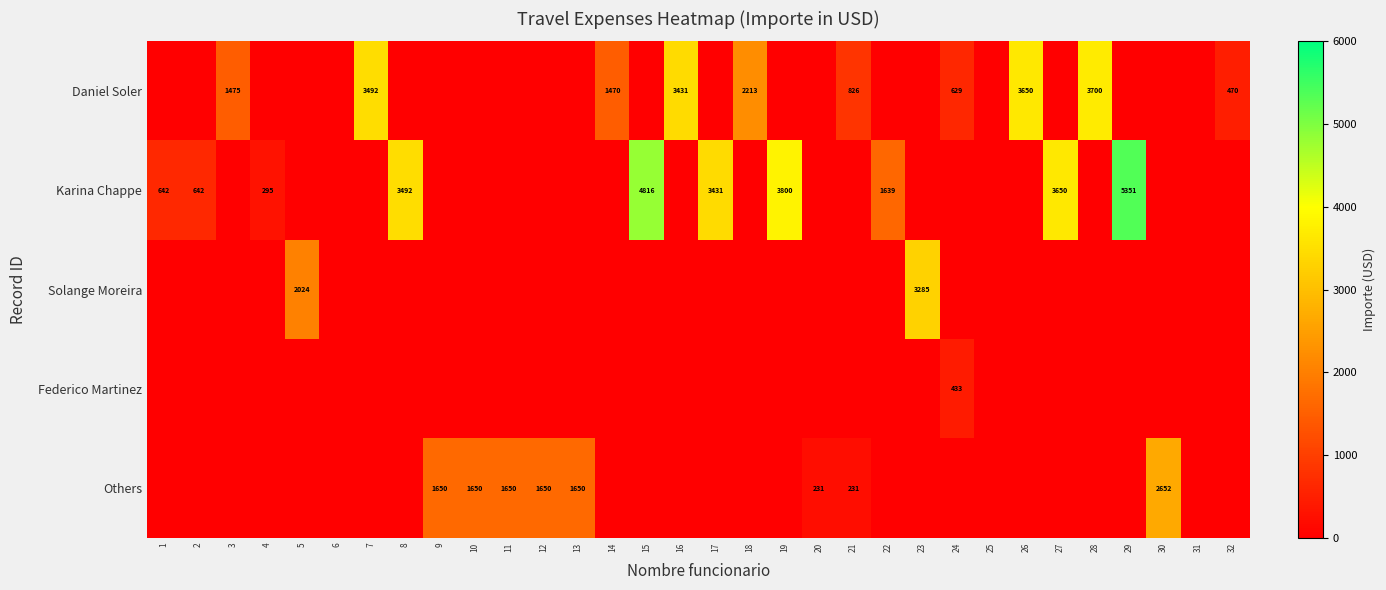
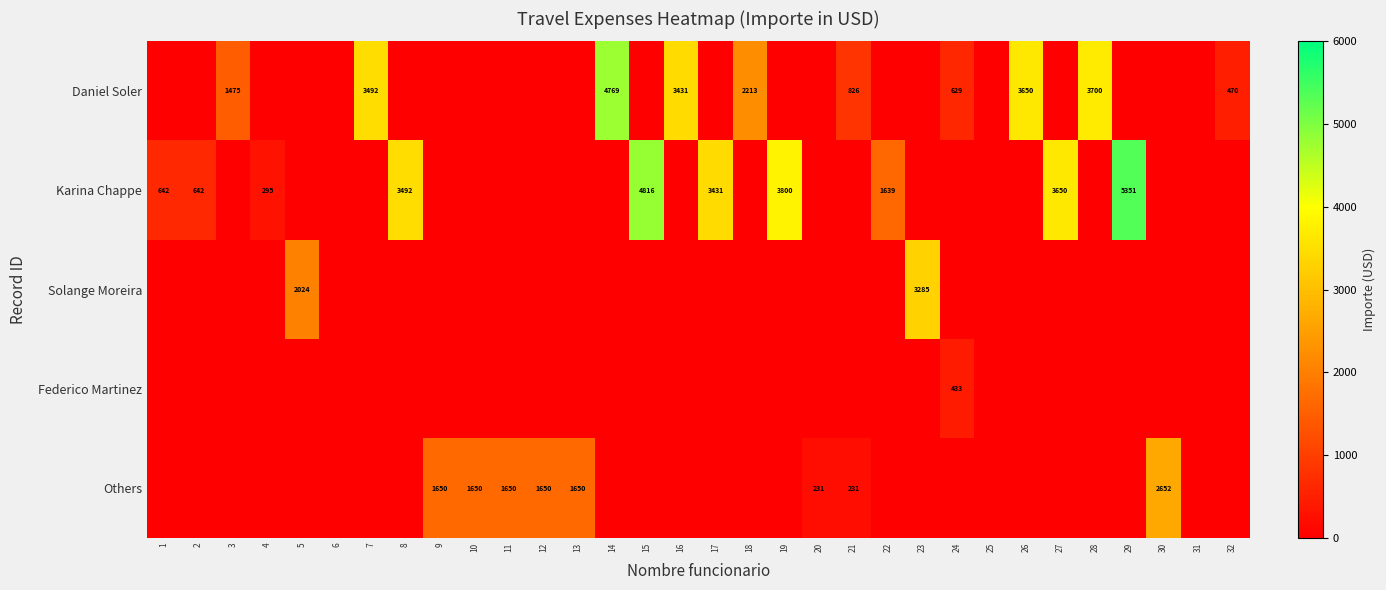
  {
    "Daniel Soler": {
      "3": 1475,
      "7": 3492,
-     "14": 1470,
+     "14": 4769,
      "16": 3431,
      "18": 2213,
      "21": 826,
      "24": 629,
      "26": 3650,
      "28": 3700,
      "32": 470
    },
    "Karina Chappe": {
      "1": 642,
      "2": 642,
      "4": 295,
      "8": 3492,
      "15": 4816,
      "17": 3431,
      "19": 3800,
      "22": 1639,
      "27": 3650,
      "29": 5351
    },
    "Solange Moreira": {
      "5": 2024,
      "23": 3285
    },
    "Federico Martinez": {
      "24": 433
    },
    "Others": {
      "9": 1650,
      "10": 1650,
      "11": 1650,
      "12": 1650,
      "13": 1650,
      "20": 231,
      "21": 231,
      "30": 2652
    }
  }
